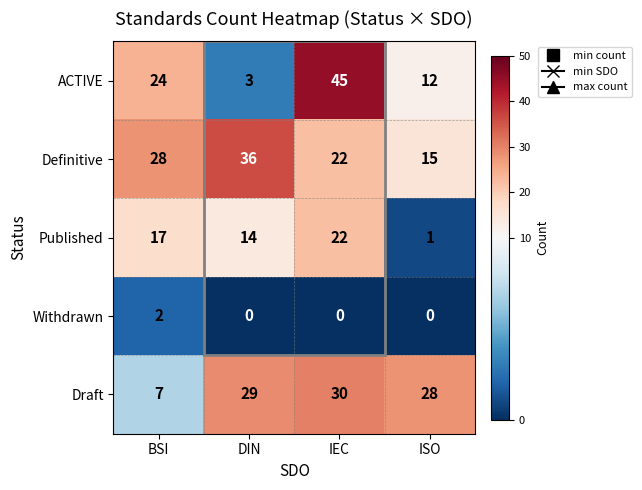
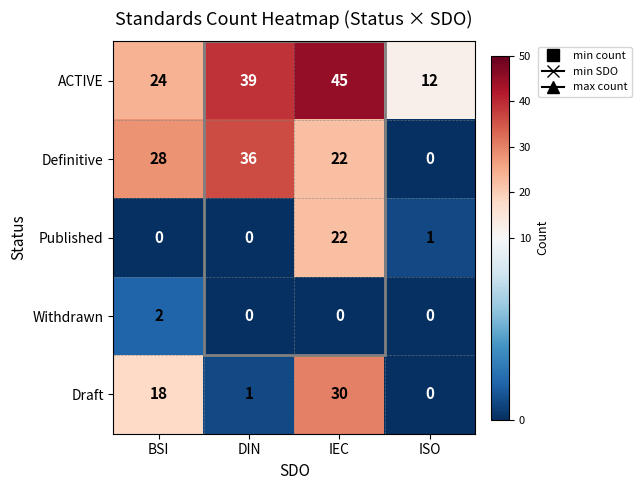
  {
    "ACTIVE": {
      "BSI": 24,
-     "DIN": 3,
+     "DIN": 39,
      "IEC": 45,
      "ISO": 12
    },
    "Definitive": {
      "BSI": 28,
      "DIN": 36,
      "IEC": 22,
-     "ISO": 15
+     "ISO": 0
    },
    "Published": {
-     "BSI": 17,
-     "DIN": 14,
+     "BSI": 0,
+     "DIN": 0,
      "IEC": 22,
      "ISO": 1
    },
    "Withdrawn": {
      "BSI": 2,
      "DIN": 0,
      "IEC": 0,
      "ISO": 0
    },
    "Draft": {
-     "BSI": 7,
-     "DIN": 29,
+     "BSI": 18,
+     "DIN": 1,
      "IEC": 30,
-     "ISO": 28
+     "ISO": 0
    }
  }
